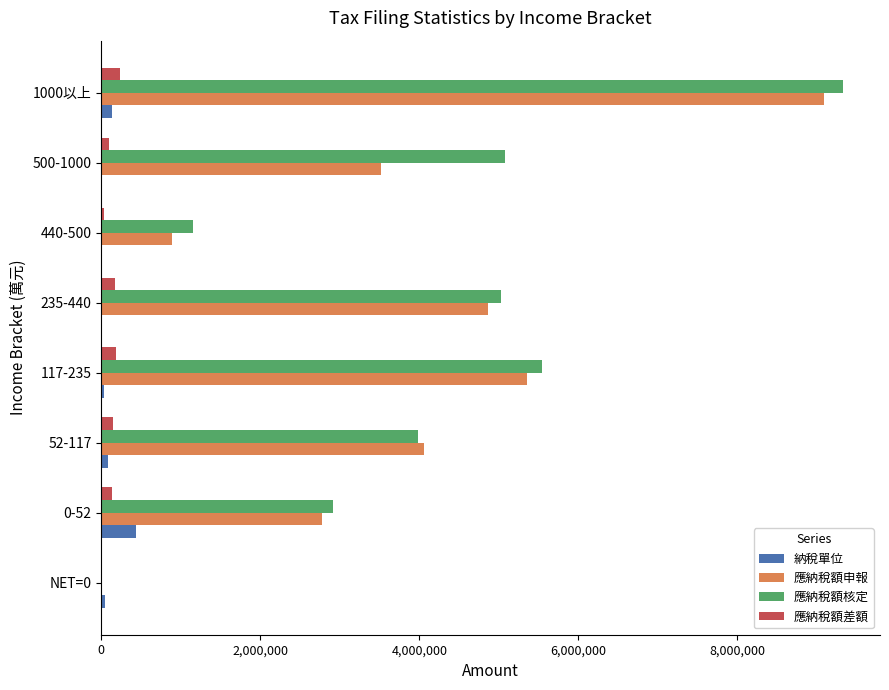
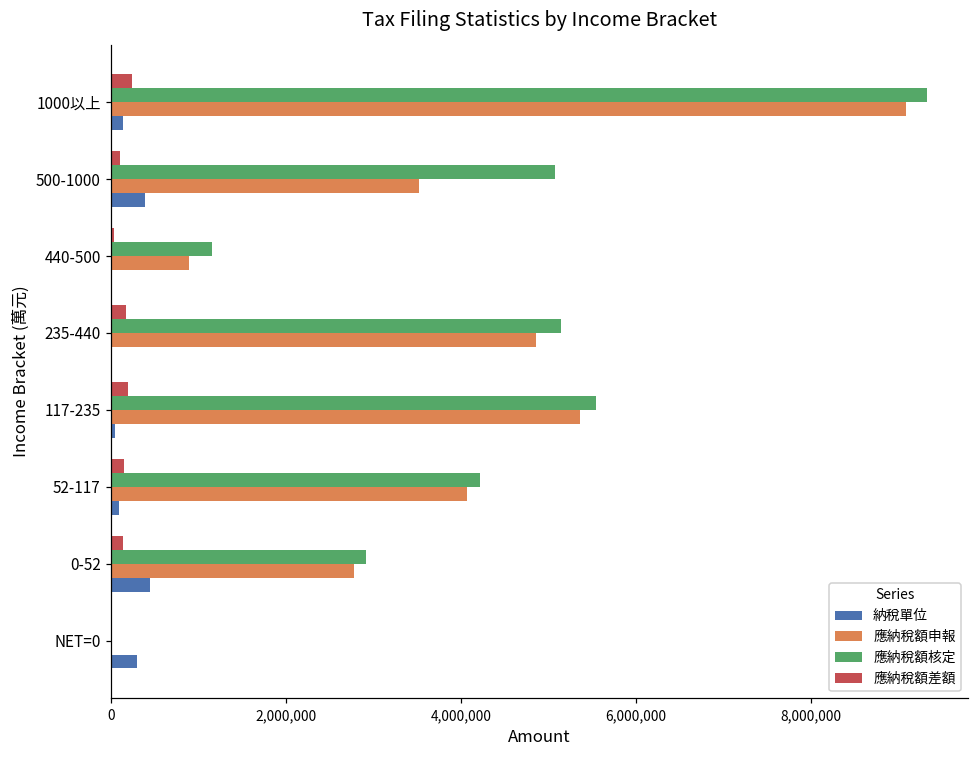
  {
    "納稅單位": {
      "1000以上": "100,000",
-     "500-1000": "0",
+     "500-1000": "400,000",
      "117-235": "0",
      "52-117": "100,000",
      "0-52": "400,000",
-     "NET=0": "100,000"
+     "NET=0": "300,000"
    },
    "應納稅額核定": {
      "1000以上": "9,300,000",
      "500-1000": "5,100,000",
      "440-500": "1,100,000",
-     "235-440": "5,000,000",
+     "235-440": "5,100,000",
      "117-235": "5,500,000",
-     "52-117": "4,000,000",
+     "52-117": "4,200,000",
      "0-52": "2,900,000",
      "NET=0": "0"
    }
  }
